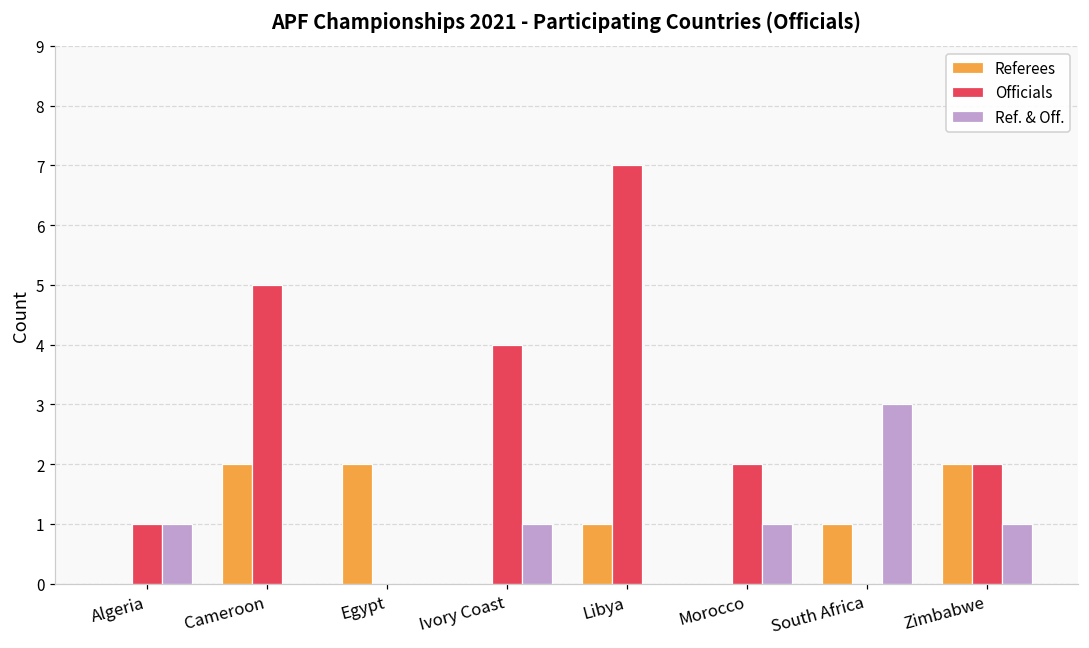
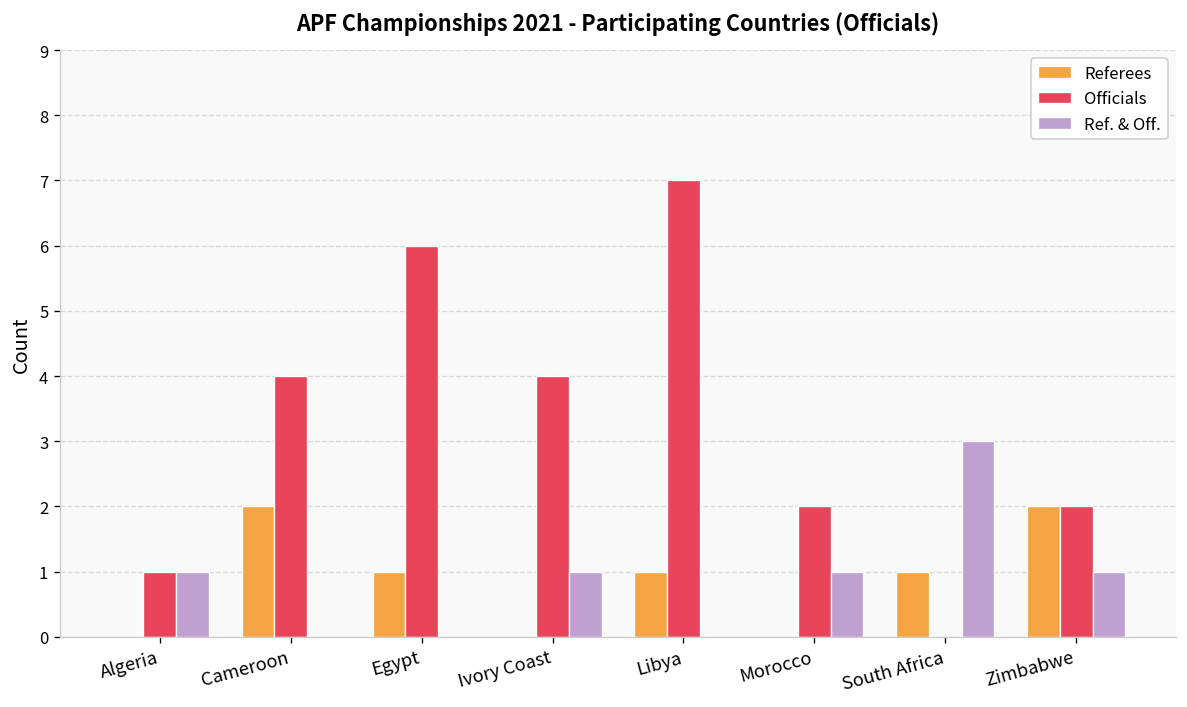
  {
    "Referees": {
      "Algeria": 0,
      "Cameroon": 2,
-     "Egypt": 2,
+     "Egypt": 1,
      "Ivory Coast": 0,
      "Libya": 1,
      "Morocco": 0,
      "South Africa": 1,
      "Zimbabwe": 2
    },
    "Officials": {
      "Algeria": 1,
-     "Cameroon": 5,
-     "Egypt": 0,
+     "Cameroon": 4,
+     "Egypt": 6,
      "Ivory Coast": 4,
      "Libya": 7,
      "Morocco": 2,
      "South Africa": 0,
      "Zimbabwe": 2
    },
    "Ref. & Off.": {
      "Algeria": 1,
      "Cameroon": 0,
      "Egypt": 0,
      "Ivory Coast": 1,
      "Libya": 0,
      "Morocco": 1,
      "South Africa": 3,
      "Zimbabwe": 1
    }
  }
